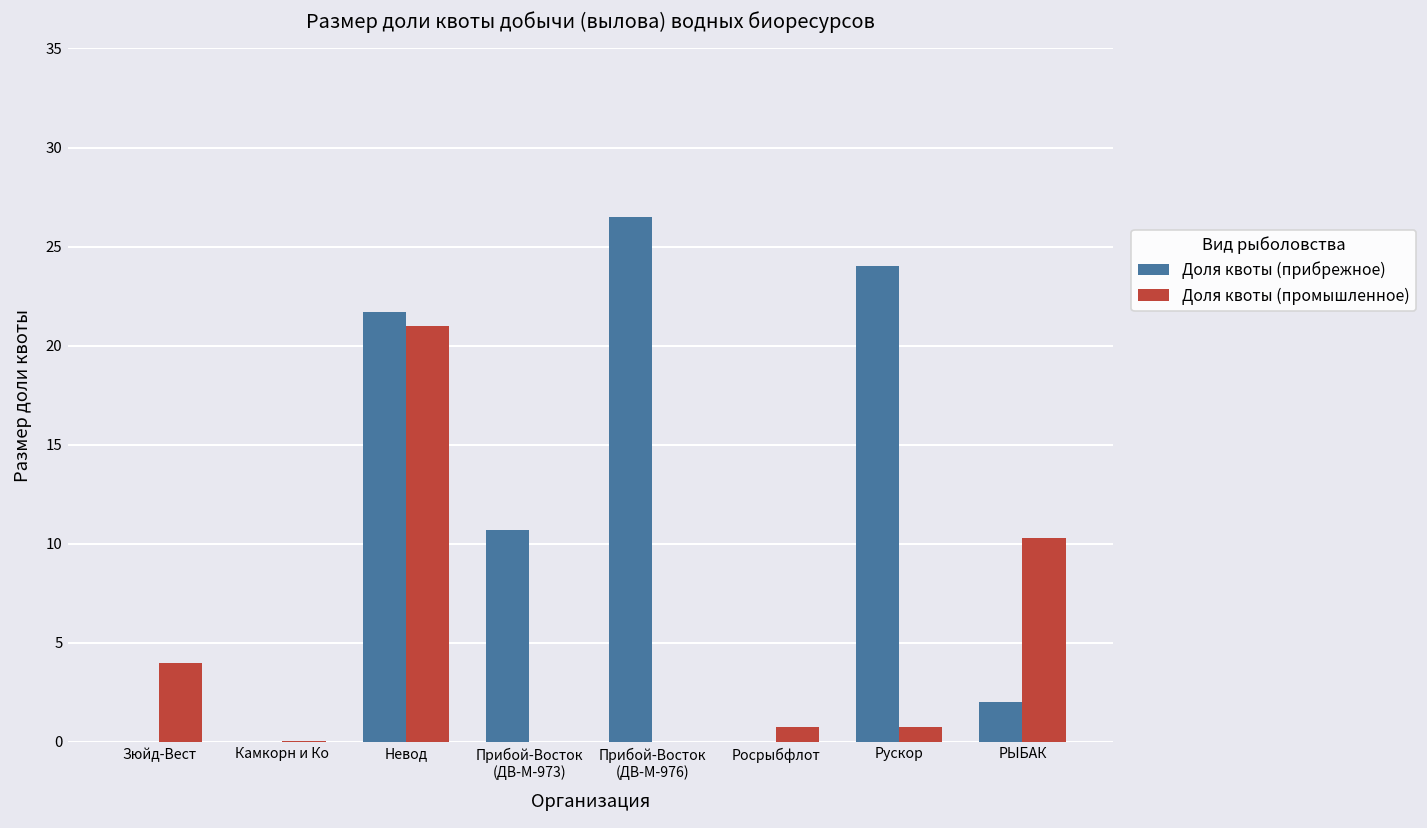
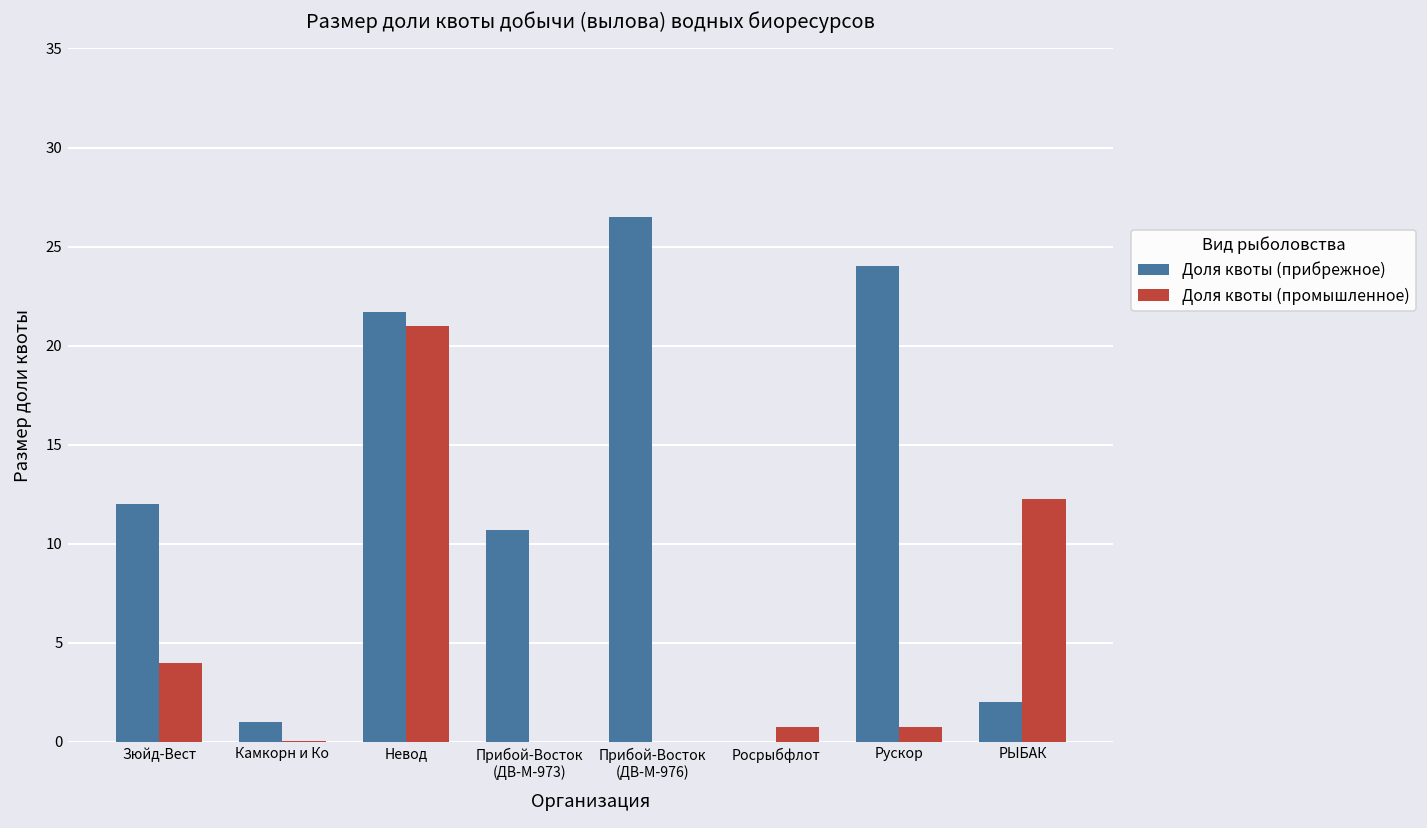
  {
    "Доля квоты (прибрежное)": {
-     "Зюйд-Вест": 0,
-     "Камкорн и Ко": 0,
+     "Зюйд-Вест": 12,
+     "Камкорн и Ко": 1,
      "Невод": 21.7,
      "Прибой-Восток (ДВ-М-973)": 10.7,
      "Прибой-Восток (ДВ-М-976)": 26.5,
      "Росрыбфлот": 0,
      "Рускор": 24,
      "РЫБАК": 2
    },
    "Доля квоты (промышленное)": {
      "Зюйд-Вест": 3.9,
      "Невод": 21.0,
      "Прибой-Восток (ДВ-М-973)": 0.0,
      "Прибой-Восток (ДВ-М-976)": 0.0,
      "Росрыбфлот": 0.7,
      "Рускор": 0.8,
-     "РЫБАК": 10.3
+     "РЫБАК": 12.2
    }
  }
